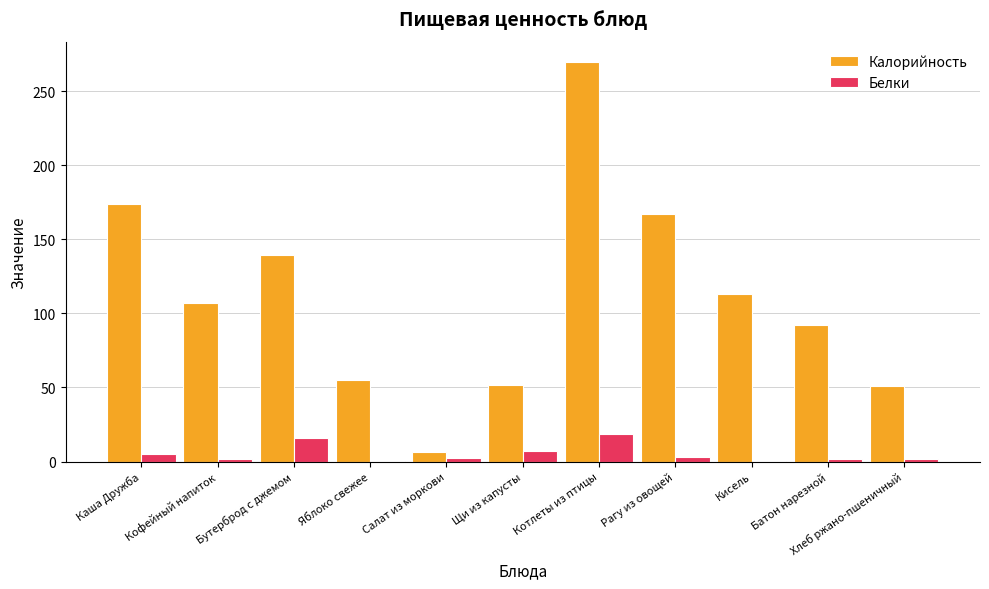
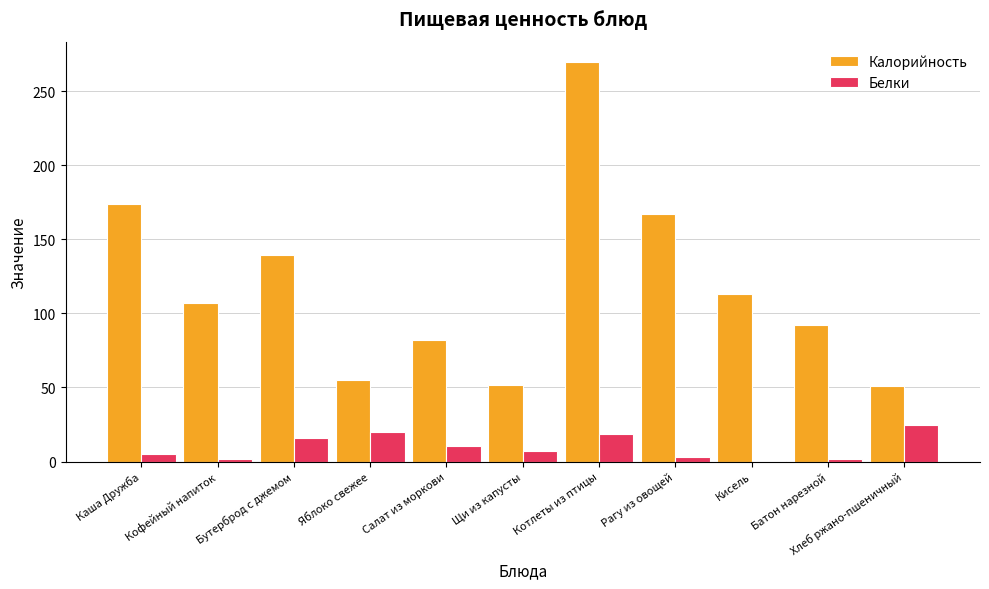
  {
    "Калорийность": {
      "Каша Дружба": 174,
      "Кофейный напиток": 107,
      "Бутерброд с джемом": 139,
      "Яблоко свежее": 55,
-     "Салат из моркови": 6,
+     "Салат из моркови": 82,
      "Щи из капусты": 52,
      "Котлеты из птицы": 270,
      "Рагу из овощей": 167,
      "Кисель": 113,
      "Батон нарезной": 92,
      "Хлеб ржано-пшеничный": 51
    },
    "Белки": {
      "Каша Дружба": 5,
      "Бутерброд с джемом": 16,
-     "Яблоко свежее": 0,
-     "Салат из моркови": 2,
+     "Яблоко свежее": 20,
+     "Салат из моркови": 11,
      "Щи из капусты": 7,
      "Котлеты из птицы": 19,
      "Рагу из овощей": 3,
      "Батон нарезной": 2,
-     "Хлеб ржано-пшеничный": 2
+     "Хлеб ржано-пшеничный": 24
    }
  }
